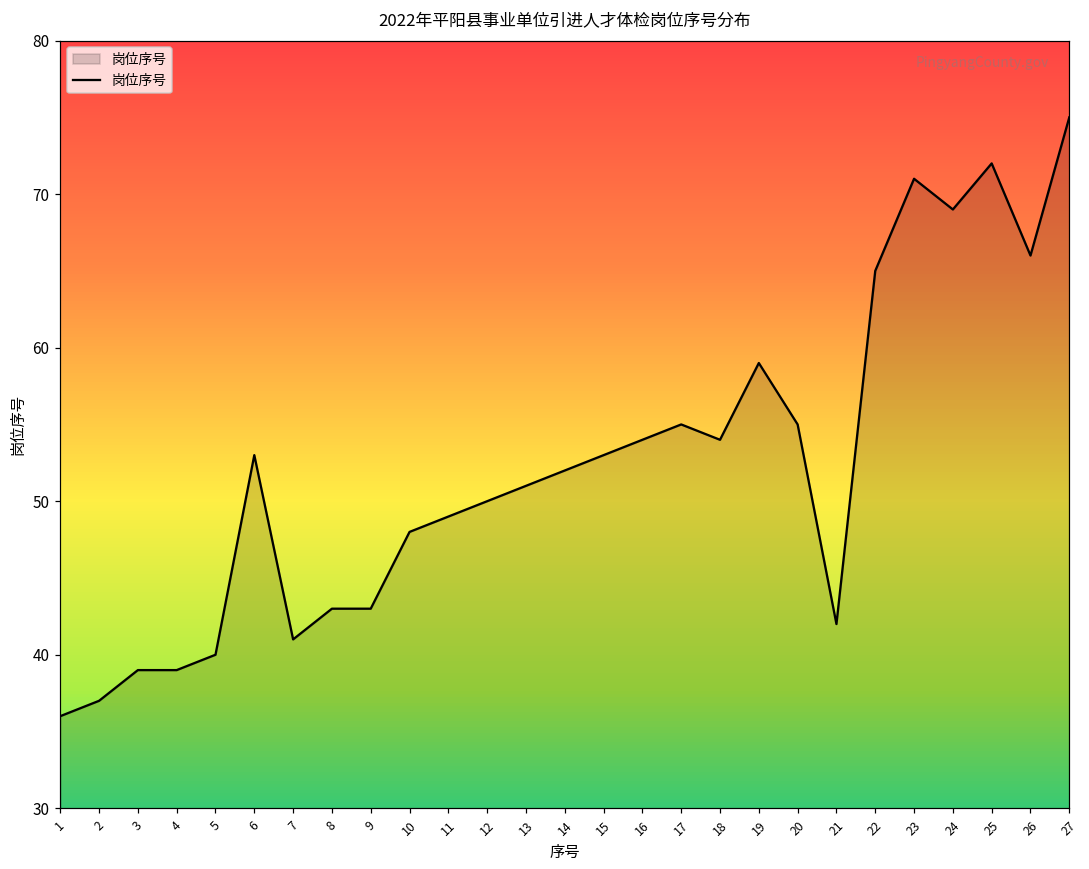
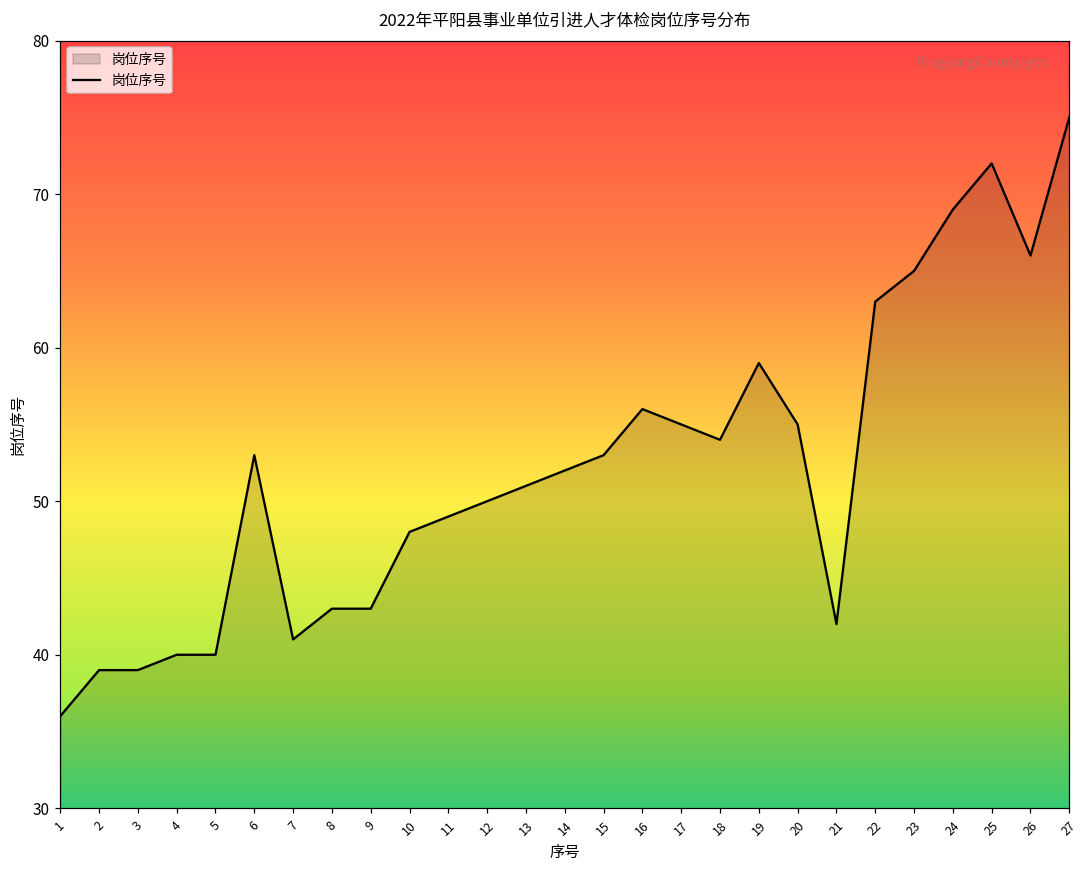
  {
    "1": 36,
-   "2": 37,
+   "2": 39,
    "3": 39,
-   "4": 39,
+   "4": 40,
    "5": 40,
    "6": 53,
    "7": 41,
    "8": 43,
    "9": 43,
    "10": 48,
    "11": 49,
    "12": 50,
    "13": 51,
    "14": 52,
    "15": 53,
-   "16": 54,
+   "16": 56,
    "17": 55,
    "18": 54,
    "19": 59,
    "20": 55,
    "21": 42,
-   "22": 65,
-   "23": 71,
+   "22": 63,
+   "23": 65,
    "24": 69,
    "25": 72,
    "26": 66,
    "27": 75
  }
